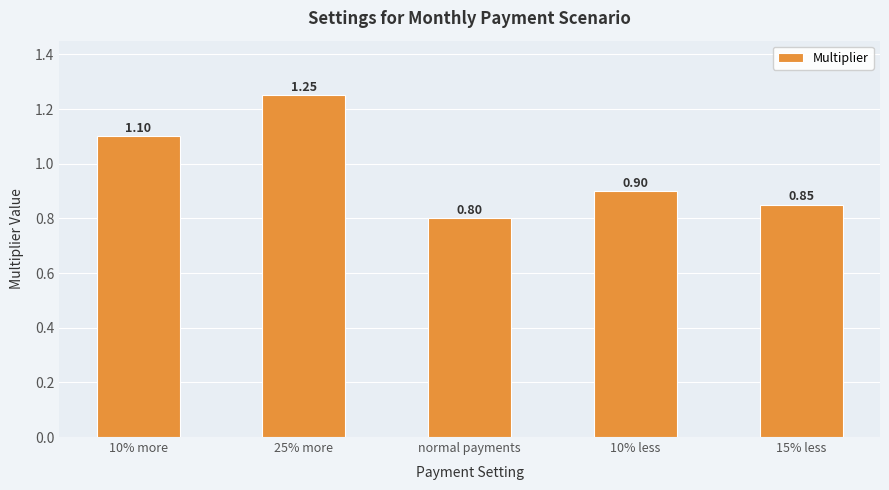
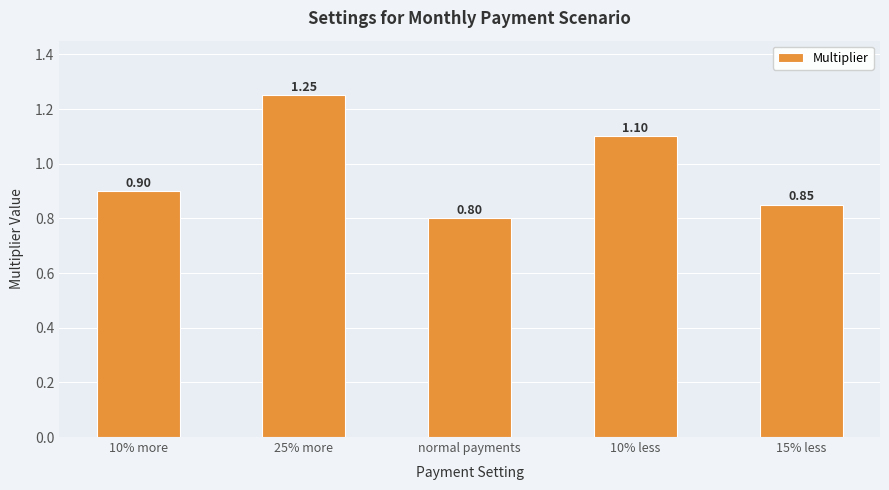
  {
-   "10% more": 1.10,
+   "10% more": 0.90,
    "25% more": 1.25,
    "normal payments": 0.80,
-   "10% less": 0.90,
+   "10% less": 1.10,
    "15% less": 0.85
  }
